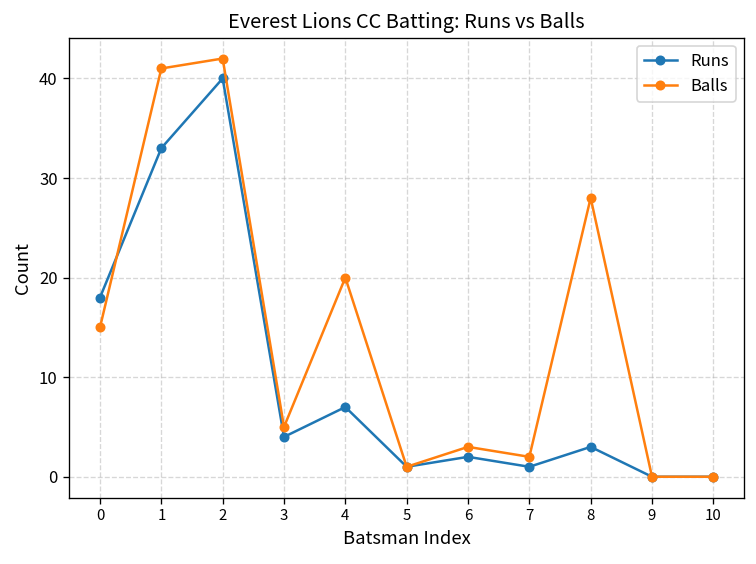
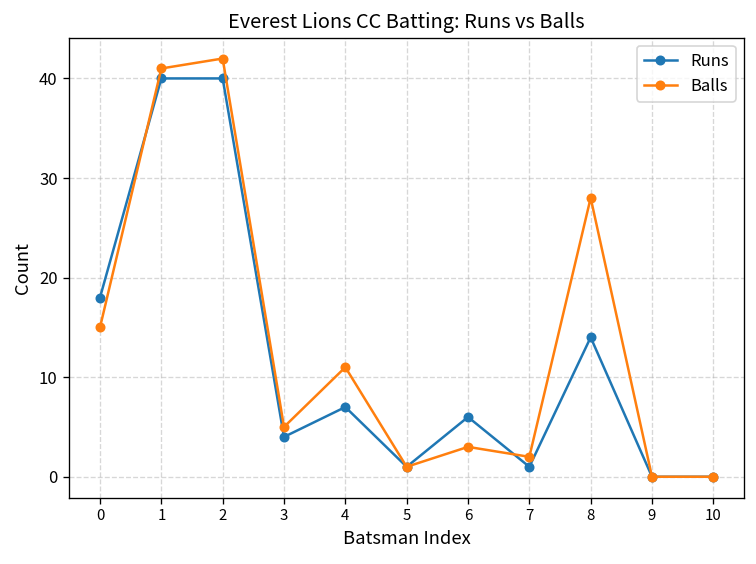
  {
    "Runs": {
      "0": 18,
-     "1": 33,
+     "1": 40,
      "2": 40,
      "3": 4,
      "4": 7,
-     "6": 2,
+     "6": 6,
      "7": 1,
-     "8": 3
+     "8": 14
    },
    "Balls": {
      "0": 15,
      "1": 41,
      "2": 42,
      "3": 5,
-     "4": 20,
+     "4": 11,
      "6": 3,
      "7": 2,
      "8": 28
    }
  }
